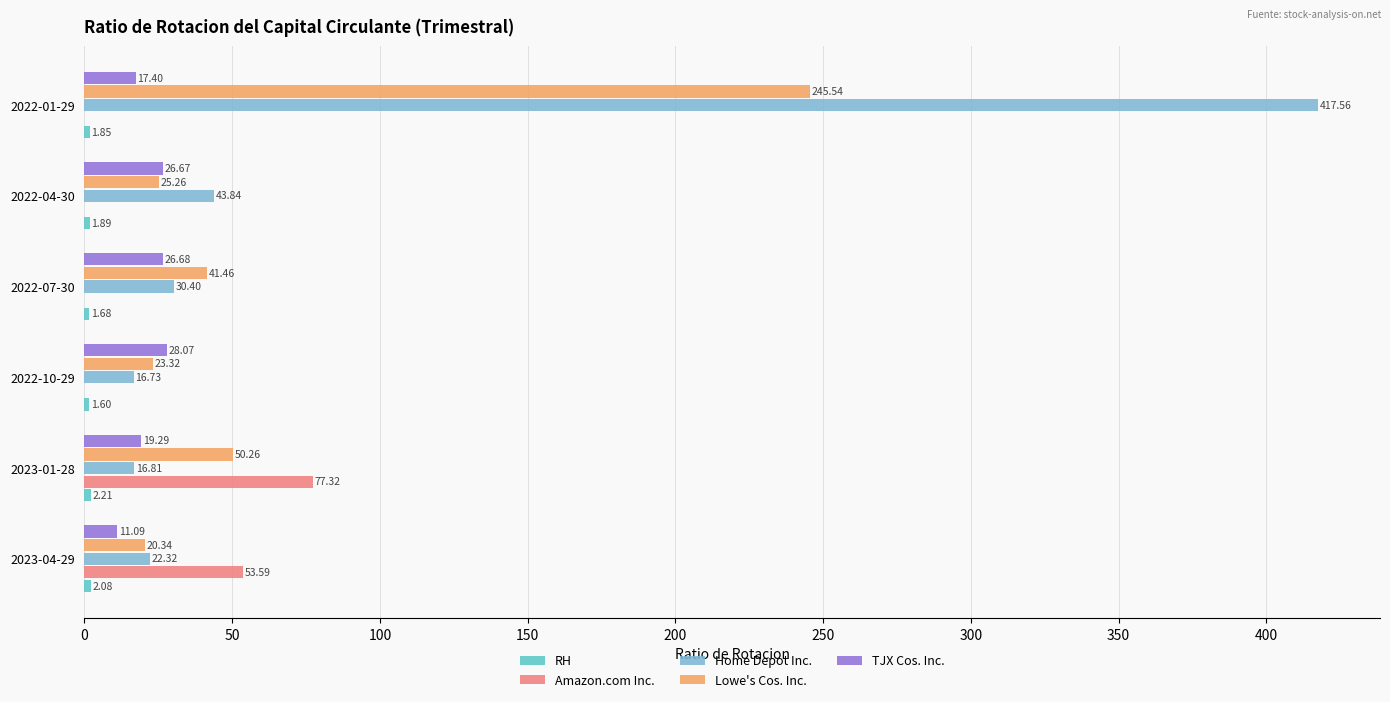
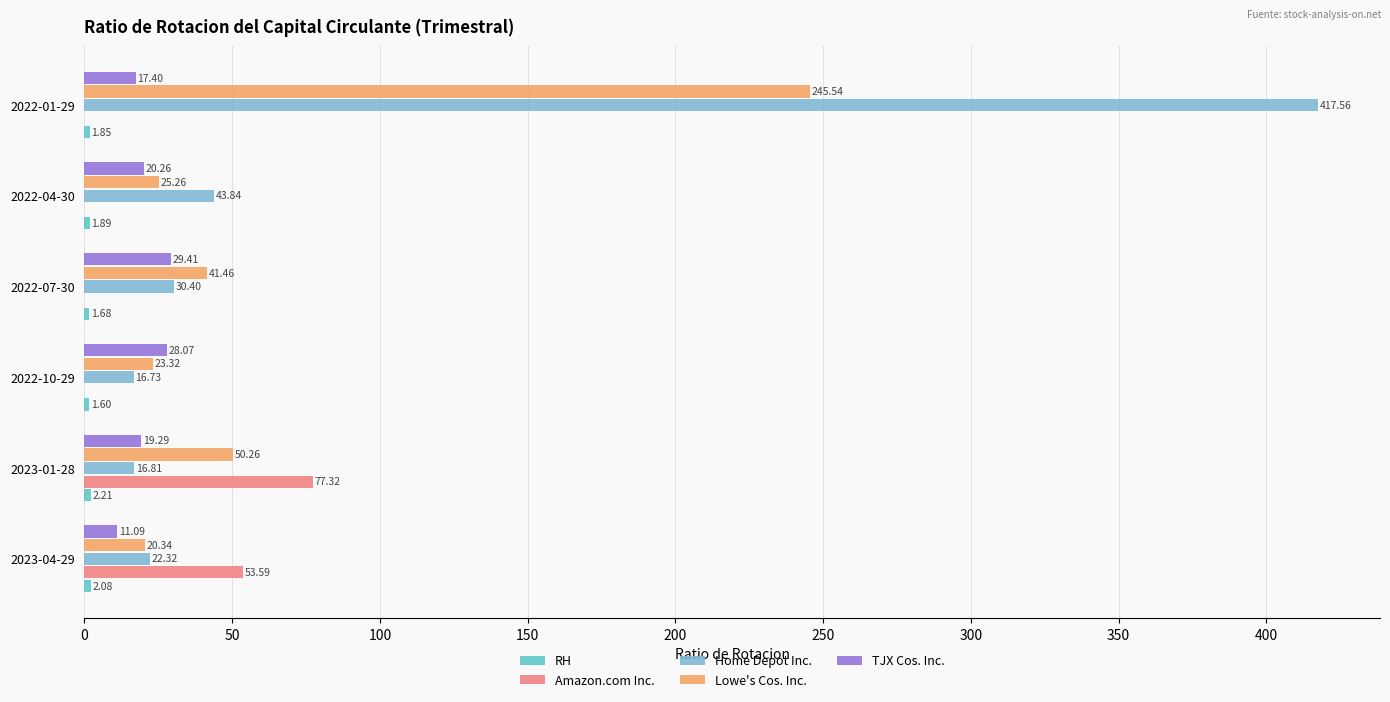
  {
    "TJX Cos. Inc.": {
      "2022-01-29": 17.40,
-     "2022-04-30": 26.67,
-     "2022-07-30": 26.68,
+     "2022-04-30": 20.26,
+     "2022-07-30": 29.41,
      "2022-10-29": 28.07,
      "2023-01-28": 19.29,
      "2023-04-29": 11.09
    }
  }
